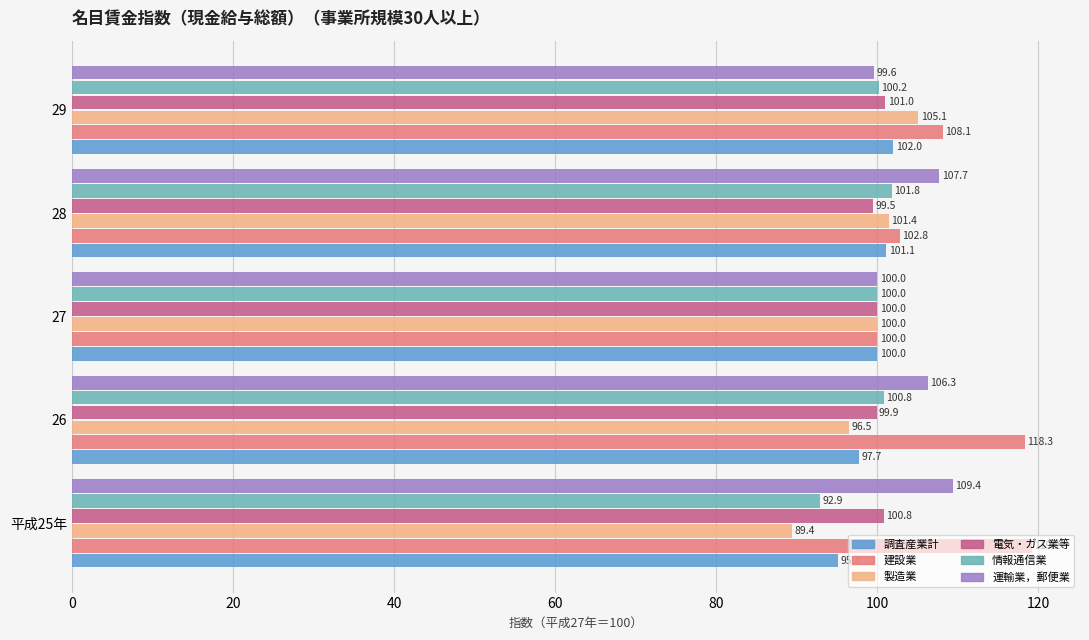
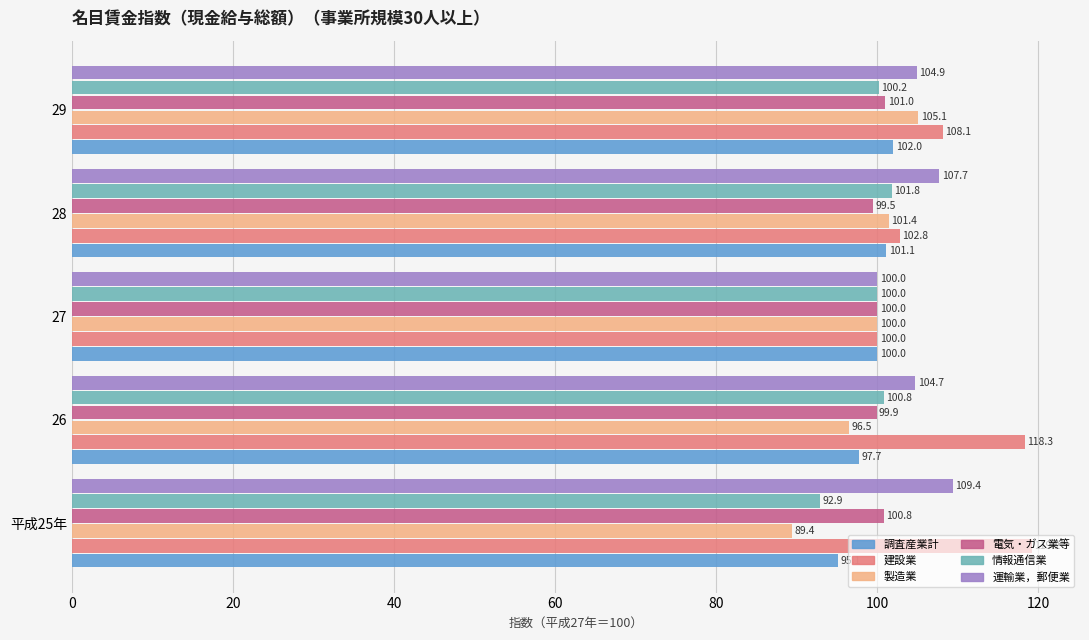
  {
    "運輸業，郵便業": {
-     "29": 99.6,
+     "29": 104.9,
      "28": 107.7,
      "27": 100.0,
-     "26": 106.3,
+     "26": 104.7,
      "平成25年": 109.4
    }
  }
